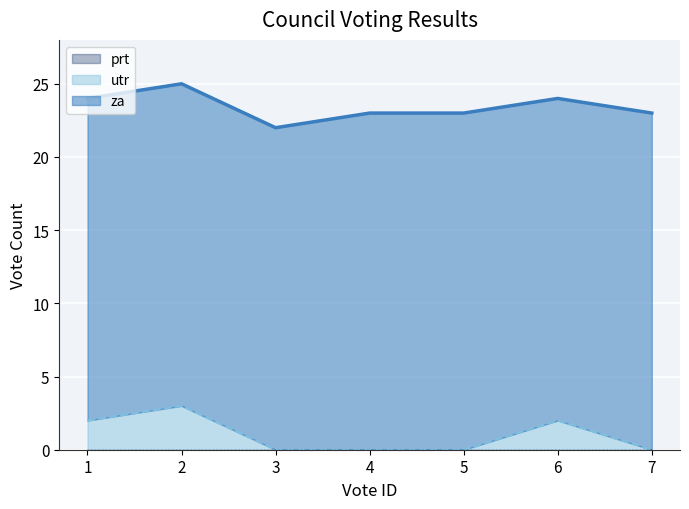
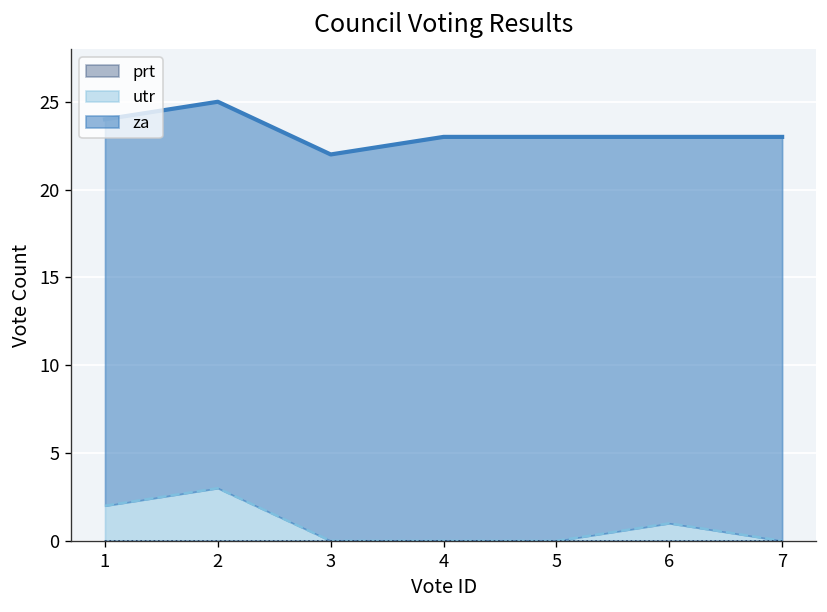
  {
    "utr": {
      "1": 2,
      "2": 3,
-     "6": 2
+     "6": 1
    }
  }
